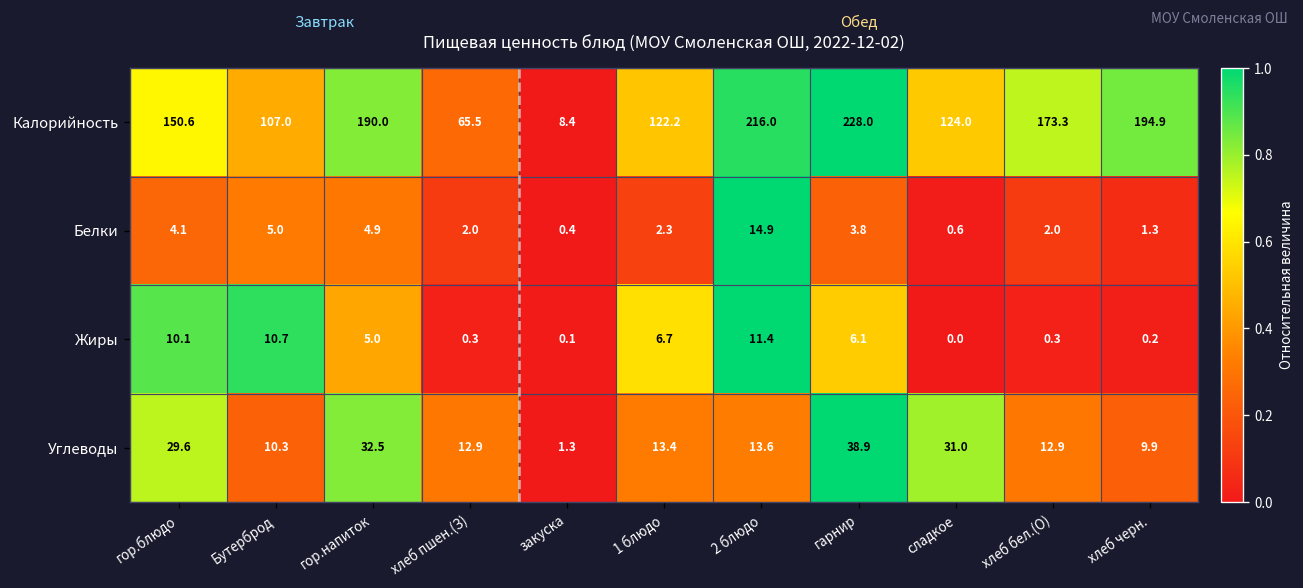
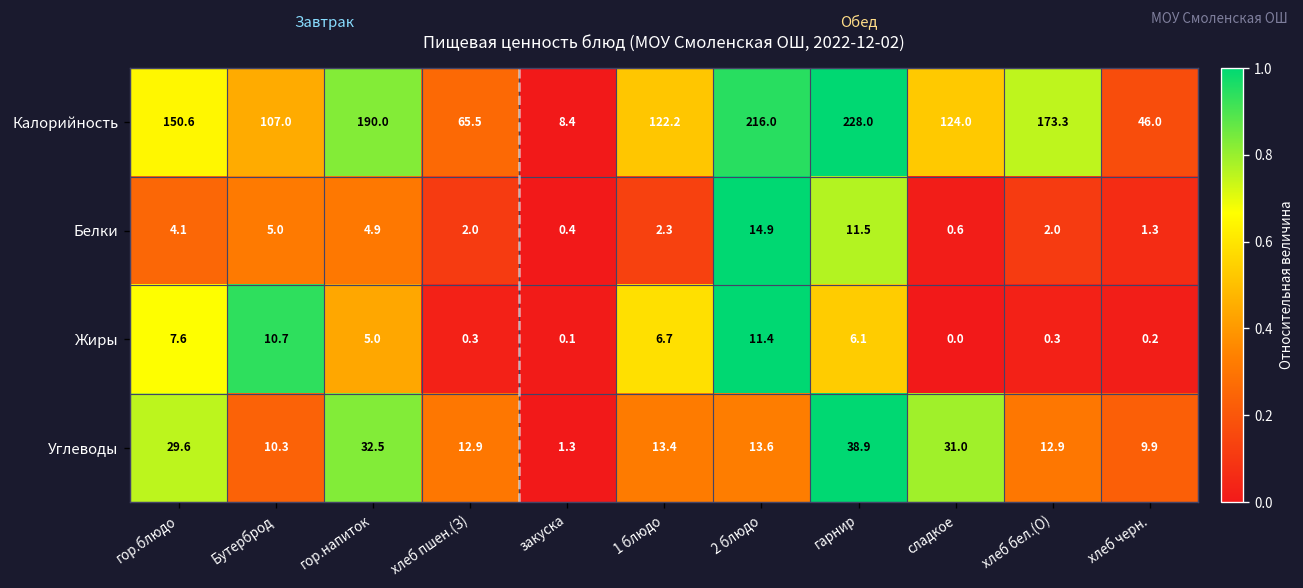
  {
    "Калорийность": {
      "гор.блюдо": 150.6,
      "Бутерброд": 107.0,
      "гор.напиток": 190.0,
      "хлеб пшен.(З)": 65.5,
      "закуска": 8.4,
      "1 блюдо": 122.2,
      "2 блюдо": 216.0,
      "гарнир": 228.0,
      "сладкое": 124.0,
      "хлеб бел.(О)": 173.3,
-     "хлеб черн.": 194.9
+     "хлеб черн.": 46.0
    },
    "Белки": {
      "гор.блюдо": 4.1,
      "Бутерброд": 5.0,
      "гор.напиток": 4.9,
      "хлеб пшен.(З)": 2.0,
      "закуска": 0.4,
      "1 блюдо": 2.3,
      "2 блюдо": 14.9,
-     "гарнир": 3.8,
+     "гарнир": 11.5,
      "сладкое": 0.6,
      "хлеб бел.(О)": 2.0,
      "хлеб черн.": 1.3
    },
    "Жиры": {
-     "гор.блюдо": 10.1,
+     "гор.блюдо": 7.6,
      "Бутерброд": 10.7,
      "гор.напиток": 5.0,
      "хлеб пшен.(З)": 0.3,
      "закуска": 0.1,
      "1 блюдо": 6.7,
      "2 блюдо": 11.4,
      "гарнир": 6.1,
      "сладкое": 0.0,
      "хлеб бел.(О)": 0.3,
      "хлеб черн.": 0.2
    },
    "Углеводы": {
      "гор.блюдо": 29.6,
      "Бутерброд": 10.3,
      "гор.напиток": 32.5,
      "хлеб пшен.(З)": 12.9,
      "закуска": 1.3,
      "1 блюдо": 13.4,
      "2 блюдо": 13.6,
      "гарнир": 38.9,
      "сладкое": 31.0,
      "хлеб бел.(О)": 12.9,
      "хлеб черн.": 9.9
    }
  }
